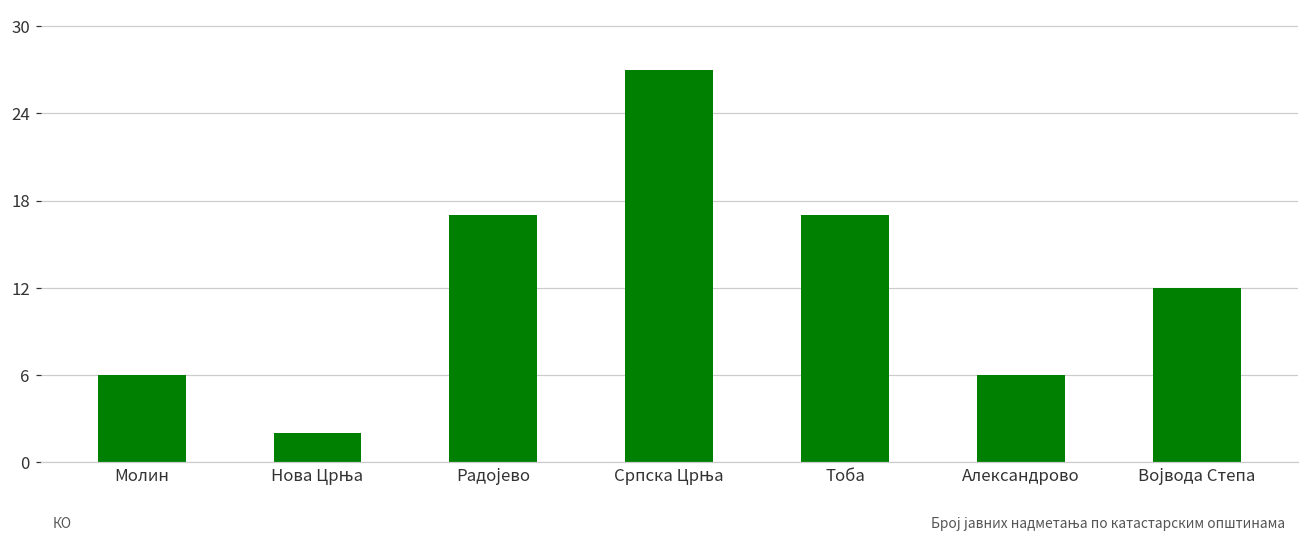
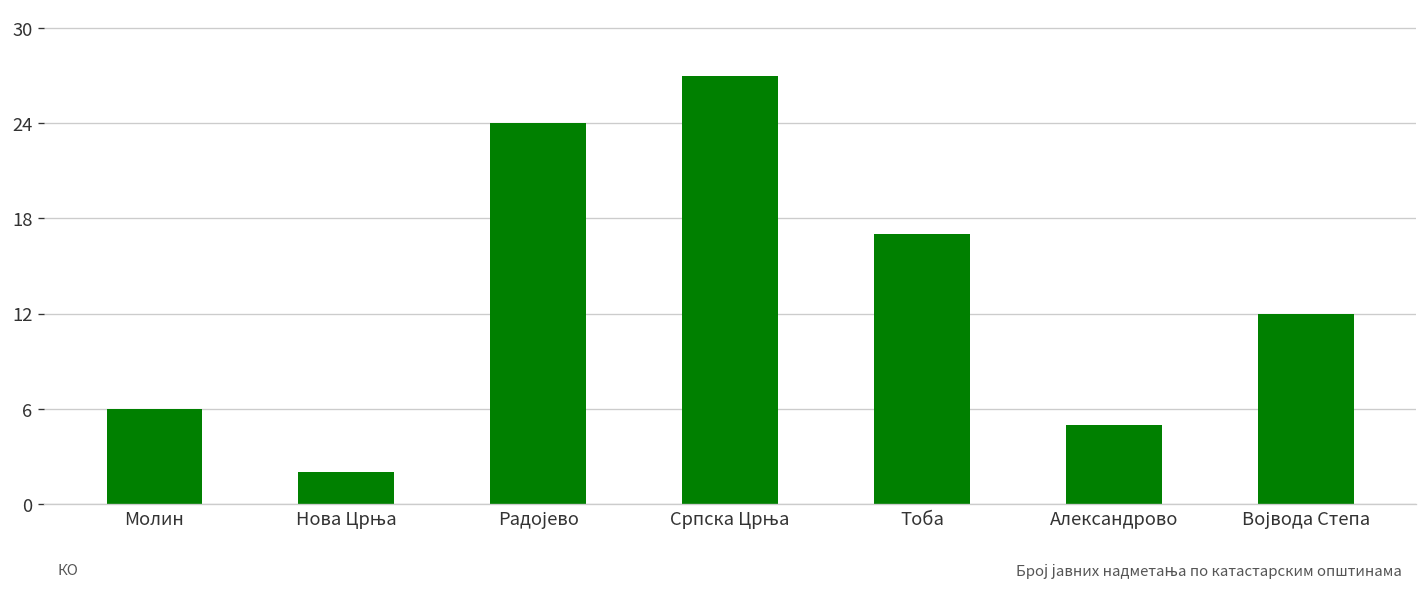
  {
    "Молин": 6,
    "Нова Црња": 2,
-   "Радојево": 17,
+   "Радојево": 24,
    "Српска Црња": 27,
    "Тоба": 17,
-   "Александрово": 6,
+   "Александрово": 5,
    "Војвода Степа": 12
  }
